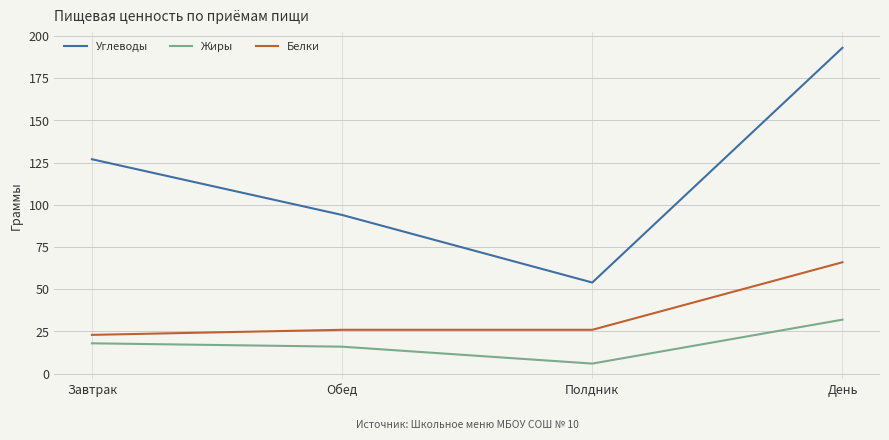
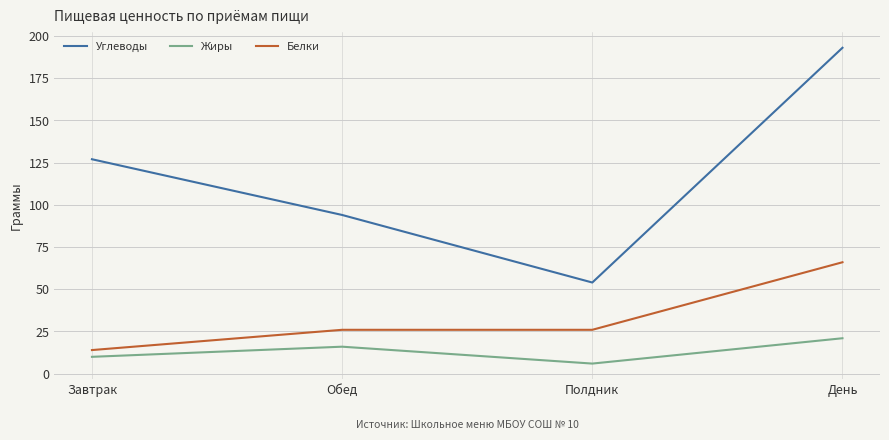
  {
    "Углеводы": {
      "Завтрак": 127,
      "Обед": 94,
      "Полдник": 54,
      "День": 193
    },
    "Жиры": {
-     "Завтрак": 18,
+     "Завтрак": 10,
      "Обед": 16,
      "Полдник": 6,
-     "День": 32
+     "День": 21
    },
    "Белки": {
-     "Завтрак": 23,
+     "Завтрак": 14,
      "Обед": 26,
      "Полдник": 26,
      "День": 66
    }
  }
